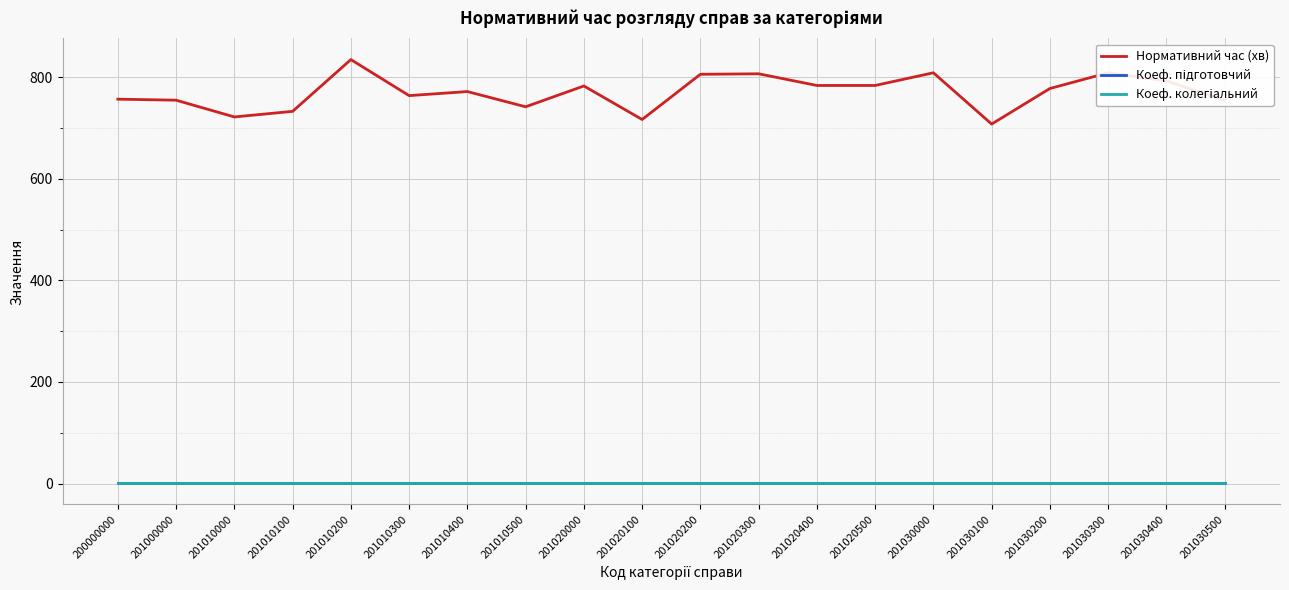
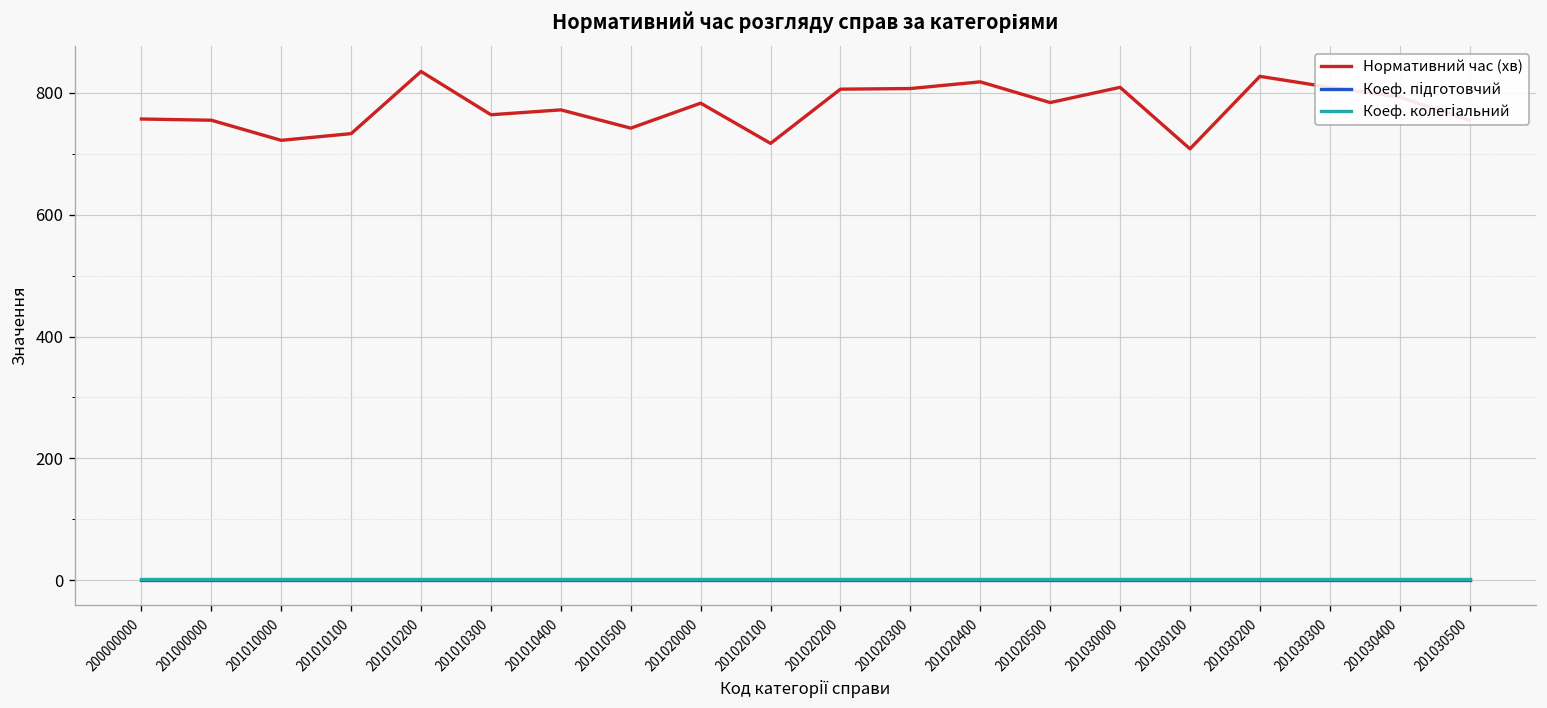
  {
    "Нормативний час (хв)": {
      "200000000": 760,
      "201000000": 760,
      "201010000": 720,
      "201010100": 730,
      "201010200": 840,
      "201010300": 760,
      "201010400": 770,
      "201010500": 740,
      "201020000": 780,
      "201020100": 720,
      "201020200": 810,
      "201020300": 810,
-     "201020400": 780,
+     "201020400": 820,
      "201020500": 780,
      "201030000": 810,
      "201030100": 710,
-     "201030200": 780
+     "201030200": 830
    }
  }
